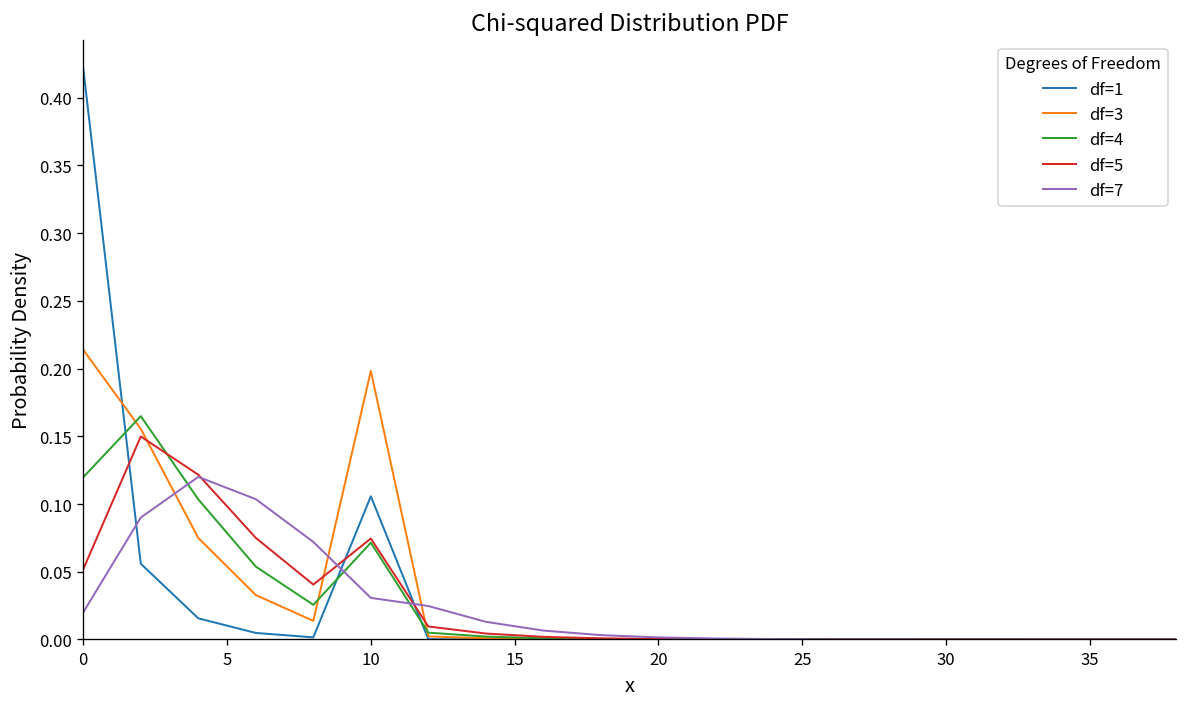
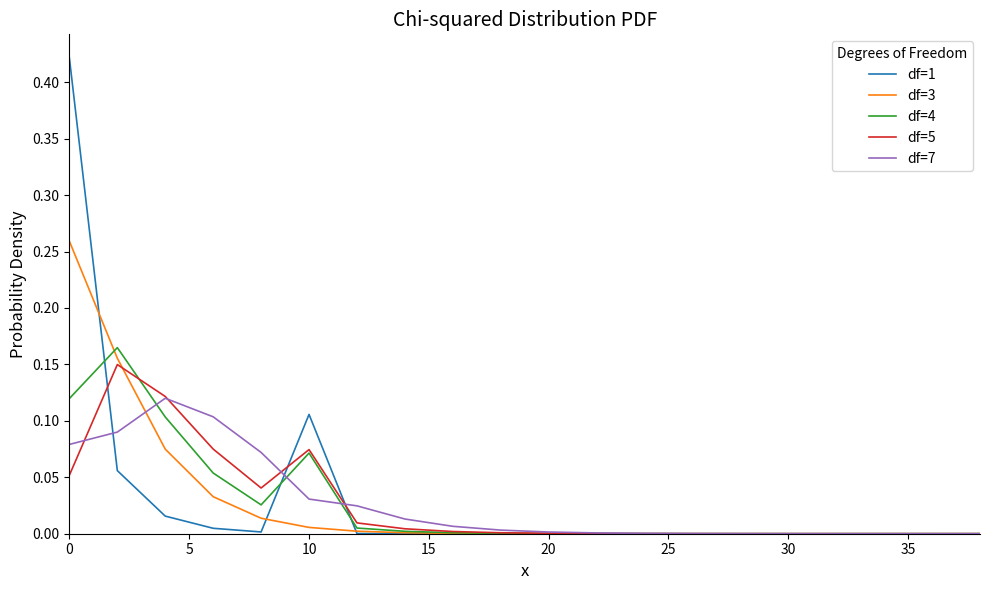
  {
    "df=1": {
      "0": 0.421,
      "10": 0.106
    },
    "df=3": {
-     "0": 0.214,
-     "10": 0.198
+     "0": 0.259,
+     "10": 0.006
    },
    "df=4": {
      "0": 0.120,
      "10": 0.071
    },
    "df=5": {
      "0": 0.052,
      "10": 0.075
    },
    "df=7": {
-     "0": 0.020,
+     "0": 0.079,
      "10": 0.031
    }
  }
